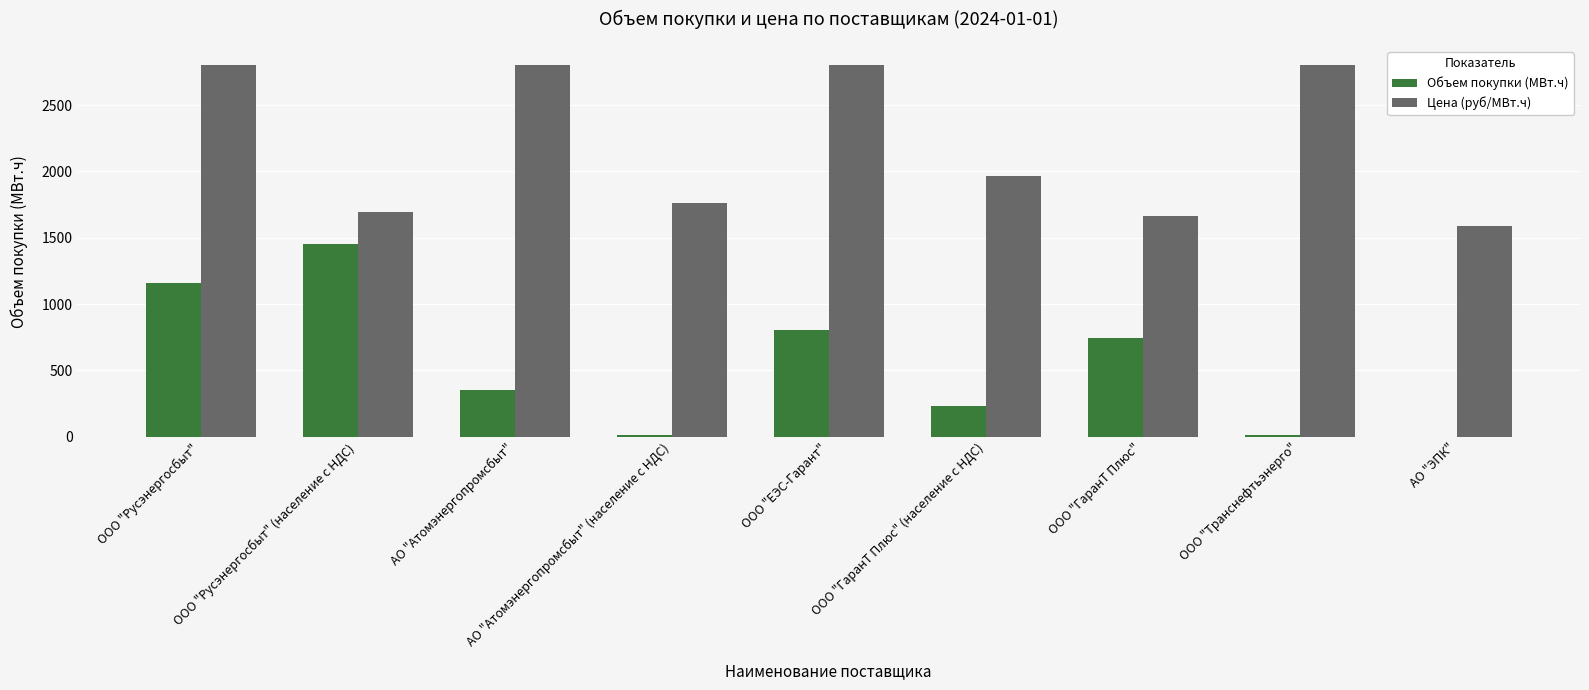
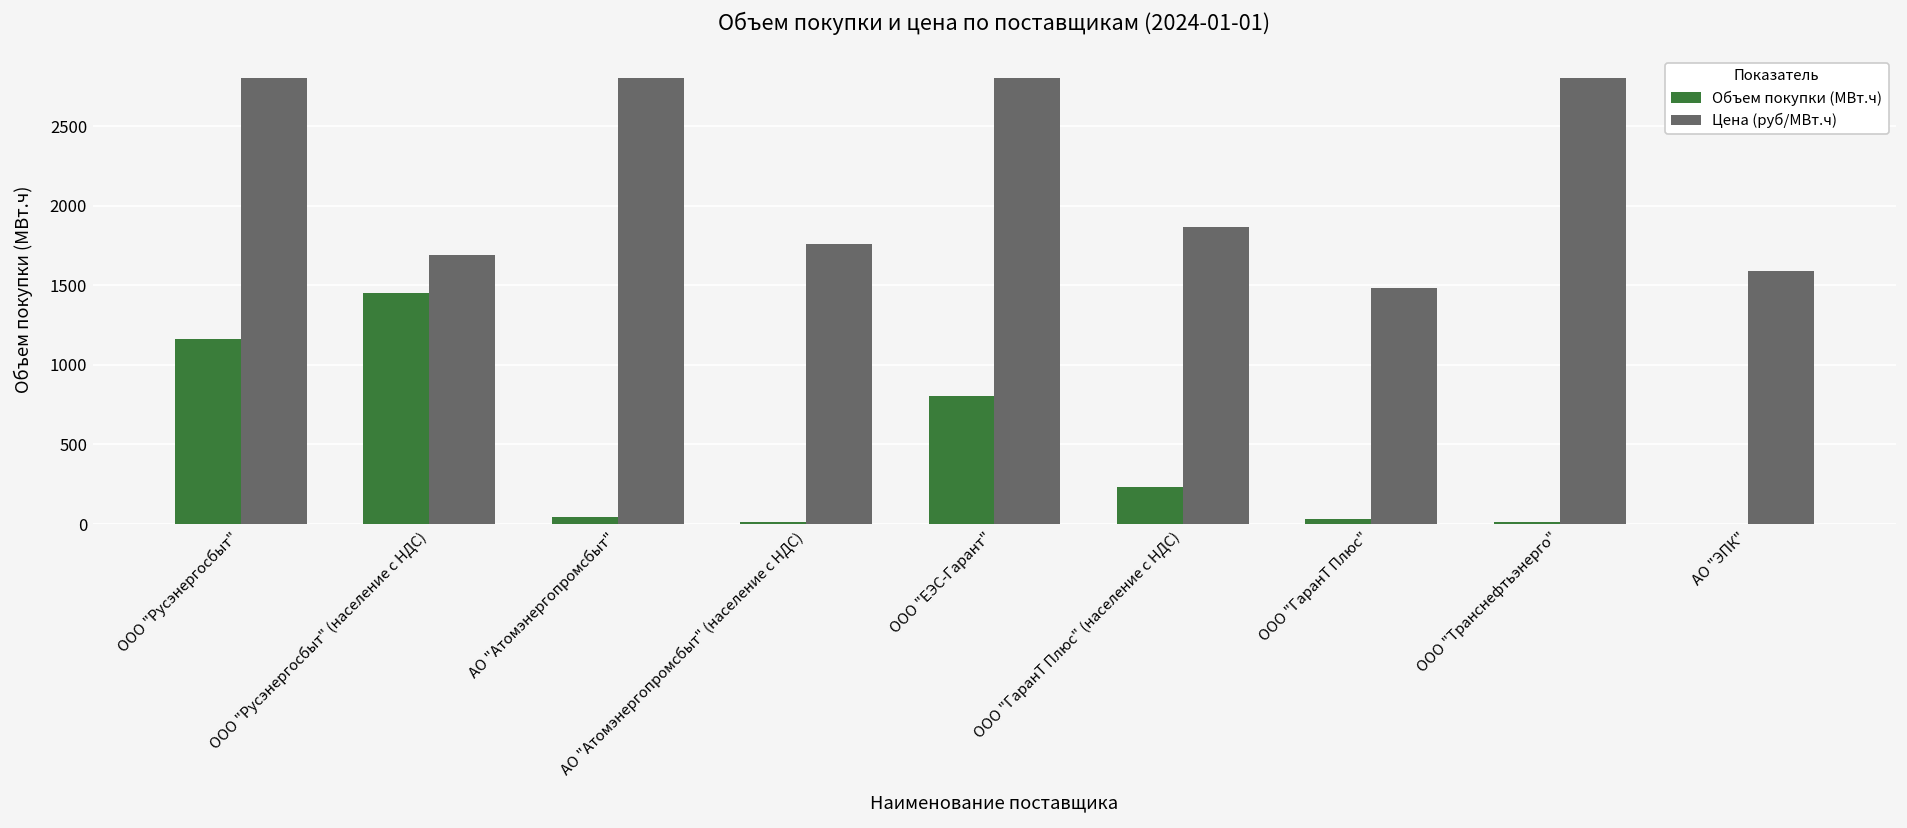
  {
    "Объем покупки (МВт.ч)": {
      "ООО \"Русэнергосбыт\"": 1160,
      "ООО \"Русэнергосбыт\" (население с НДС)": 1450,
-     "АО \"Атомэнергопромсбыт\"": 350,
+     "АО \"Атомэнергопромсбыт\"": 40,
      "ООО \"ЕЭС-Гарант\"": 800,
      "ООО \"ГаранТ Плюс\" (население с НДС)": 230,
-     "ООО \"ГаранТ Плюс\"": 740
+     "ООО \"ГаранТ Плюс\"": 30
    },
    "Цена (руб/МВт.ч)": {
      "ООО \"Русэнергосбыт\"": 2800,
      "ООО \"Русэнергосбыт\" (население с НДС)": 1690,
      "АО \"Атомэнергопромсбыт\"": 2800,
      "АО \"Атомэнергопромсбыт\" (население с НДС)": 1760,
      "ООО \"ЕЭС-Гарант\"": 2800,
-     "ООО \"ГаранТ Плюс\" (население с НДС)": 1970,
-     "ООО \"ГаранТ Плюс\"": 1660,
+     "ООО \"ГаранТ Плюс\" (население с НДС)": 1860,
+     "ООО \"ГаранТ Плюс\"": 1480,
      "ООО \"Транснефтьэнерго\"": 2800,
      "АО \"ЭПК\"": 1590
    }
  }
